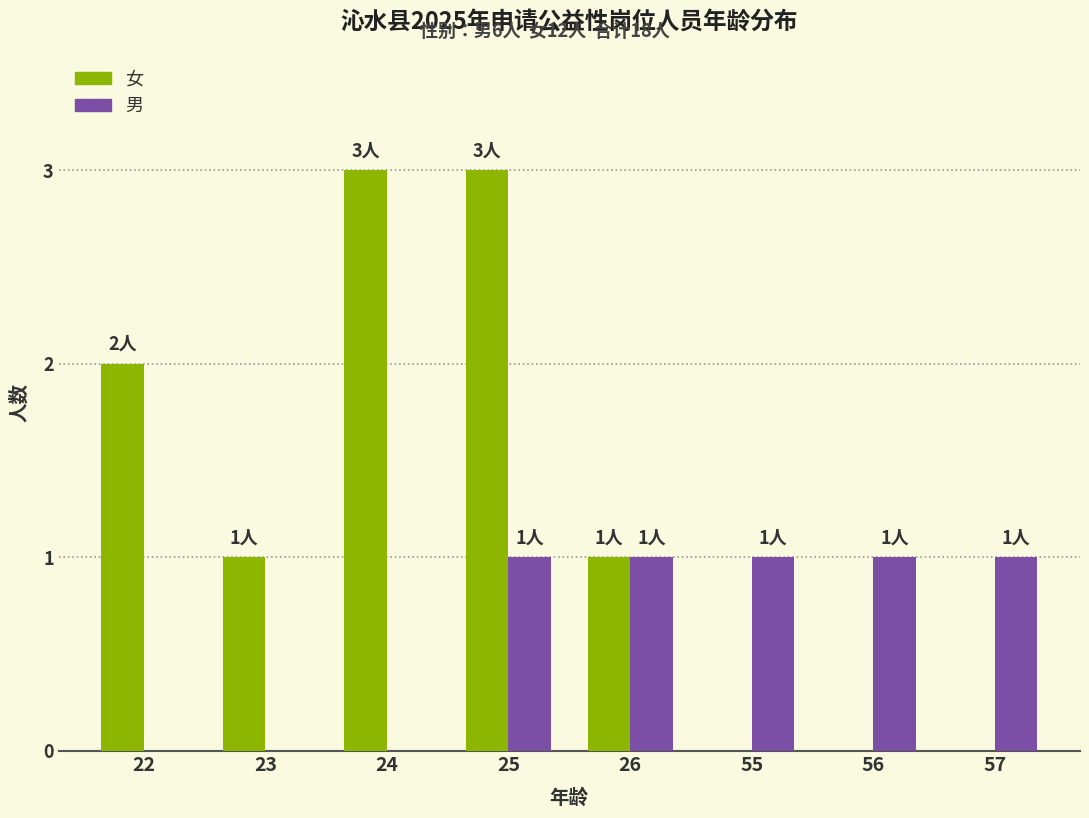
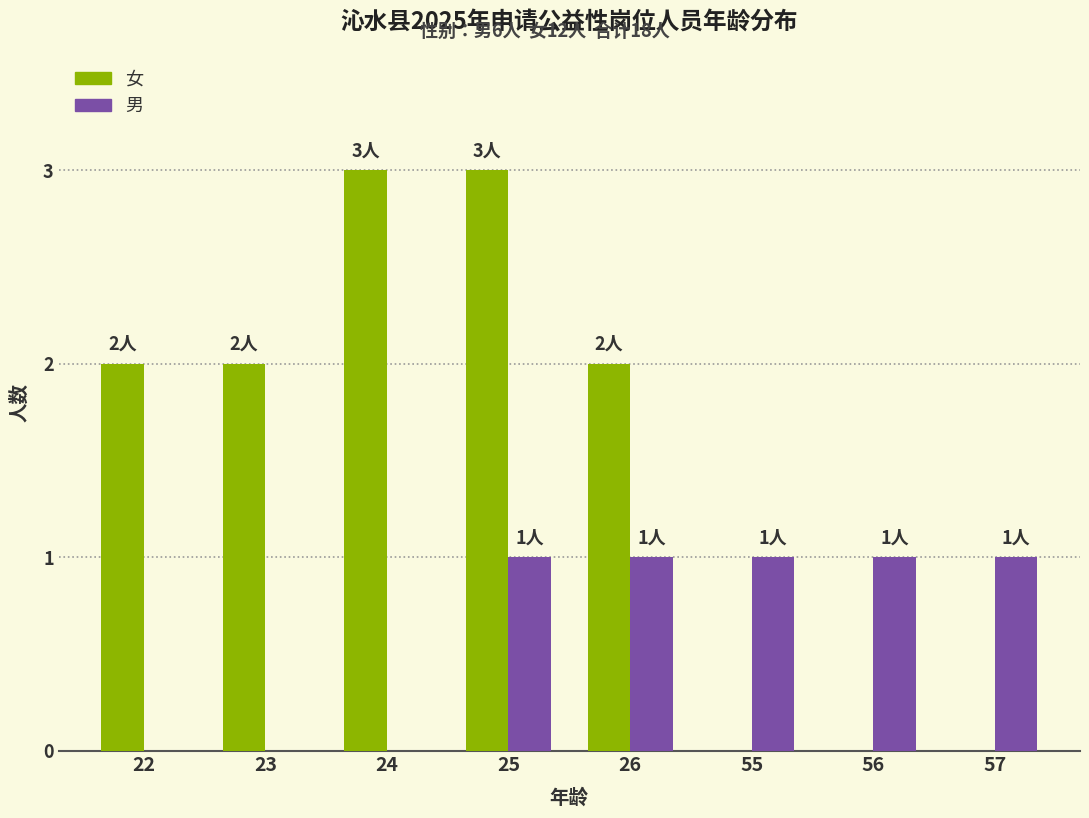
  {
    "女": {
      "22": "2人",
-     "23": "1人",
+     "23": "2人",
      "24": "3人",
      "25": "3人",
-     "26": "1人"
+     "26": "2人"
    },
    "男": {
      "25": "1人",
      "26": "1人",
      "55": "1人",
      "56": "1人",
      "57": "1人"
    }
  }
